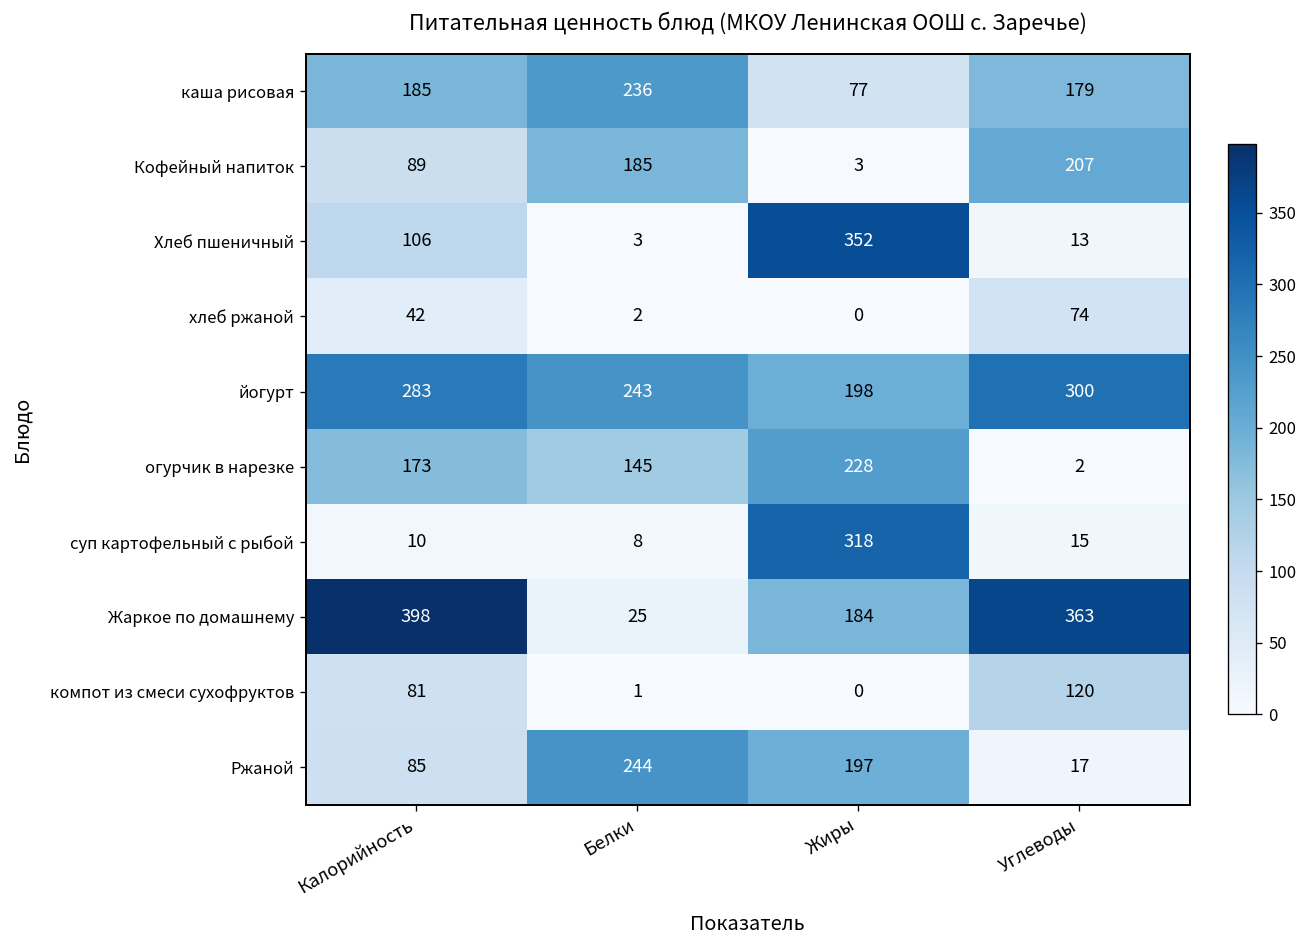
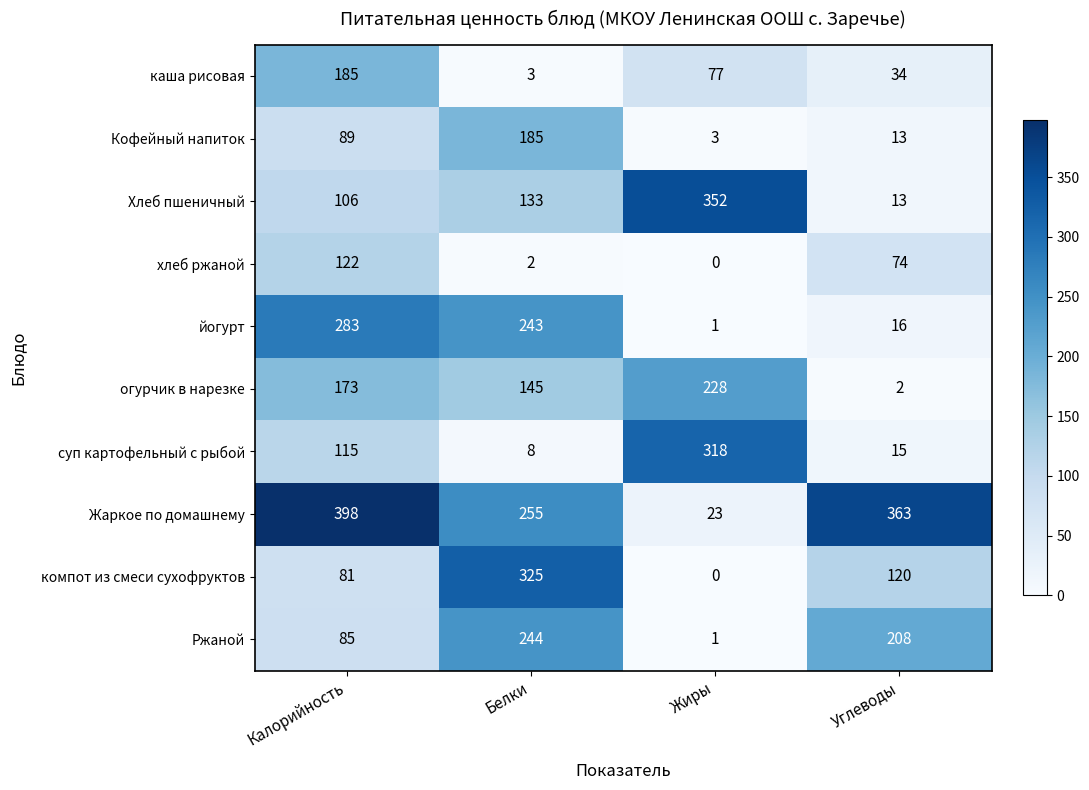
  {
    "каша рисовая": {
      "Калорийность": 185,
-     "Белки": 236,
+     "Белки": 3,
      "Жиры": 77,
-     "Углеводы": 179
+     "Углеводы": 34
    },
    "Кофейный напиток": {
      "Калорийность": 89,
      "Белки": 185,
      "Жиры": 3,
-     "Углеводы": 207
+     "Углеводы": 13
    },
    "Хлеб пшеничный": {
      "Калорийность": 106,
-     "Белки": 3,
+     "Белки": 133,
      "Жиры": 352,
      "Углеводы": 13
    },
    "хлеб ржаной": {
-     "Калорийность": 42,
+     "Калорийность": 122,
      "Белки": 2,
      "Жиры": 0,
      "Углеводы": 74
    },
    "йогурт": {
      "Калорийность": 283,
      "Белки": 243,
-     "Жиры": 198,
-     "Углеводы": 300
+     "Жиры": 1,
+     "Углеводы": 16
    },
    "огурчик в нарезке": {
      "Калорийность": 173,
      "Белки": 145,
      "Жиры": 228,
      "Углеводы": 2
    },
    "суп картофельный с рыбой": {
-     "Калорийность": 10,
+     "Калорийность": 115,
      "Белки": 8,
      "Жиры": 318,
      "Углеводы": 15
    },
    "Жаркое по домашнему": {
      "Калорийность": 398,
-     "Белки": 25,
-     "Жиры": 184,
+     "Белки": 255,
+     "Жиры": 23,
      "Углеводы": 363
    },
    "компот из смеси сухофруктов": {
      "Калорийность": 81,
-     "Белки": 1,
+     "Белки": 325,
      "Жиры": 0,
      "Углеводы": 120
    },
    "Ржаной": {
      "Калорийность": 85,
      "Белки": 244,
-     "Жиры": 197,
-     "Углеводы": 17
+     "Жиры": 1,
+     "Углеводы": 208
    }
  }
